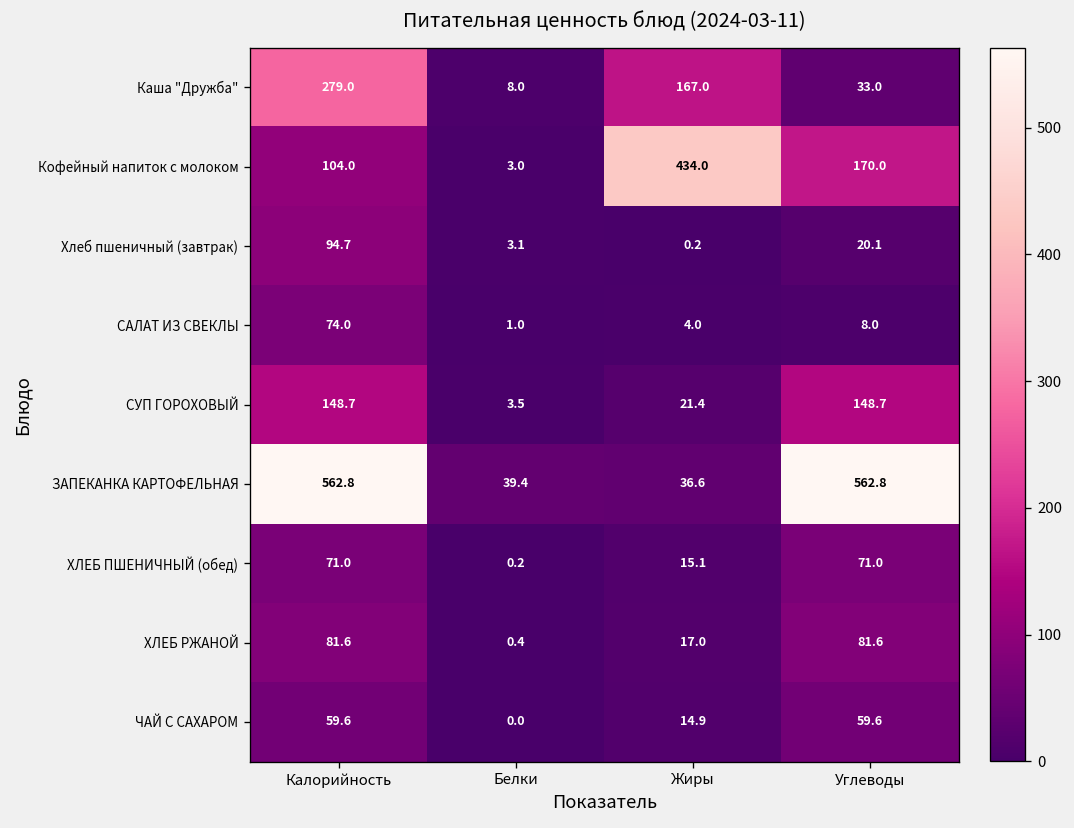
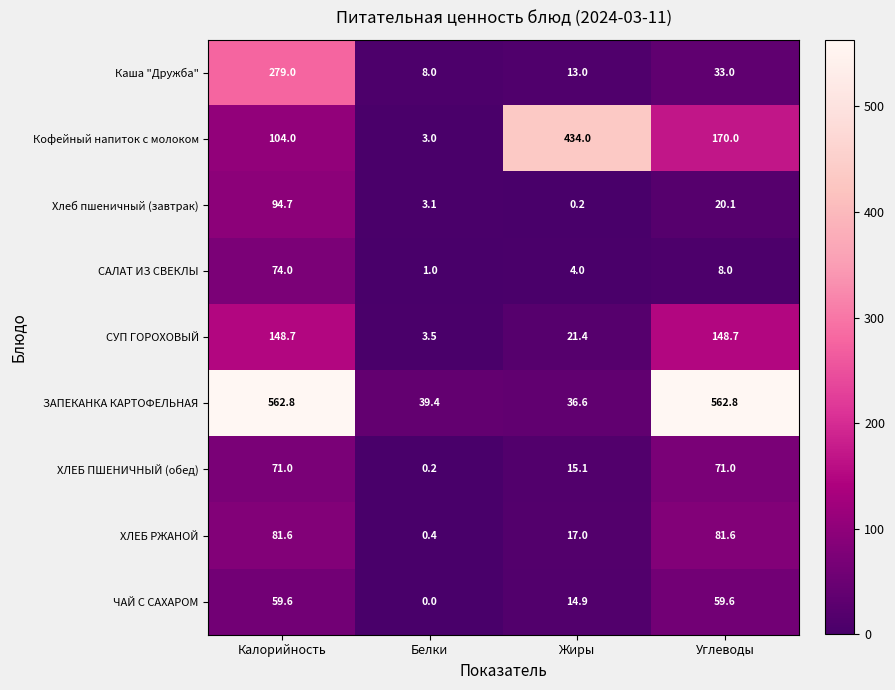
  {
    "Каша \"Дружба\"": {
      "Калорийность": 279.0,
      "Белки": 8.0,
-     "Жиры": 167.0,
+     "Жиры": 13.0,
      "Углеводы": 33.0
    },
    "Кофейный напиток с молоком": {
      "Калорийность": 104.0,
      "Белки": 3.0,
      "Жиры": 434.0,
      "Углеводы": 170.0
    },
    "Хлеб пшеничный (завтрак)": {
      "Калорийность": 94.7,
      "Белки": 3.1,
      "Жиры": 0.2,
      "Углеводы": 20.1
    },
    "САЛАТ ИЗ СВЕКЛЫ": {
      "Калорийность": 74.0,
      "Белки": 1.0,
      "Жиры": 4.0,
      "Углеводы": 8.0
    },
    "СУП ГОРОХОВЫЙ": {
      "Калорийность": 148.7,
      "Белки": 3.5,
      "Жиры": 21.4,
      "Углеводы": 148.7
    },
    "ЗАПЕКАНКА КАРТОФЕЛЬНАЯ": {
      "Калорийность": 562.8,
      "Белки": 39.4,
      "Жиры": 36.6,
      "Углеводы": 562.8
    },
    "ХЛЕБ ПШЕНИЧНЫЙ (обед)": {
      "Калорийность": 71.0,
      "Белки": 0.2,
      "Жиры": 15.1,
      "Углеводы": 71.0
    },
    "ХЛЕБ РЖАНОЙ": {
      "Калорийность": 81.6,
      "Белки": 0.4,
      "Жиры": 17.0,
      "Углеводы": 81.6
    },
    "ЧАЙ С САХАРОМ": {
      "Калорийность": 59.6,
      "Белки": 0.0,
      "Жиры": 14.9,
      "Углеводы": 59.6
    }
  }
